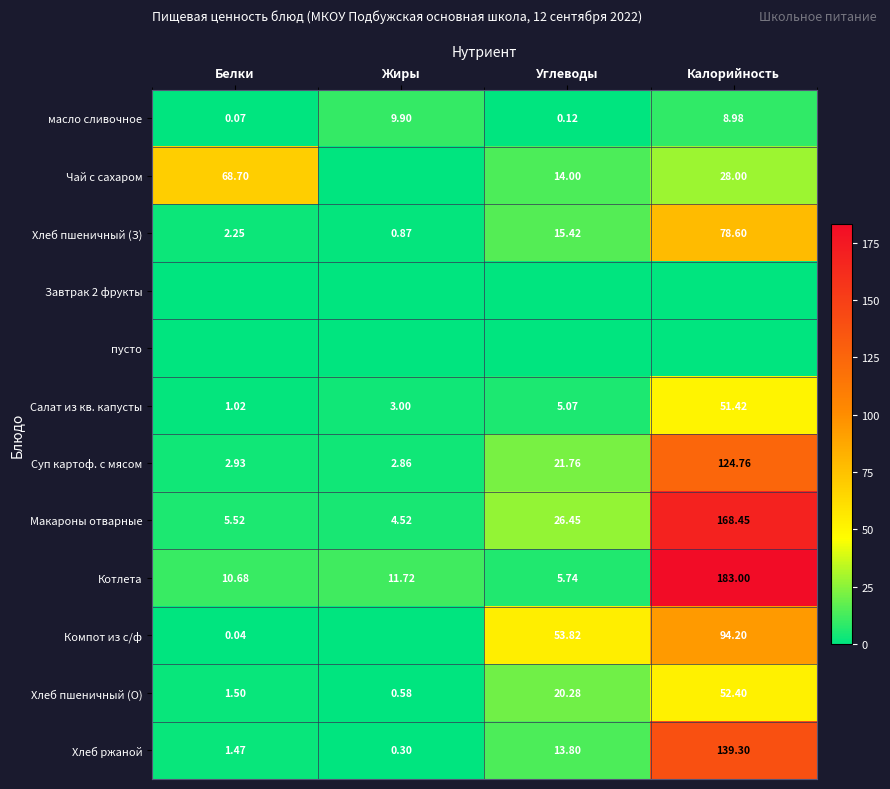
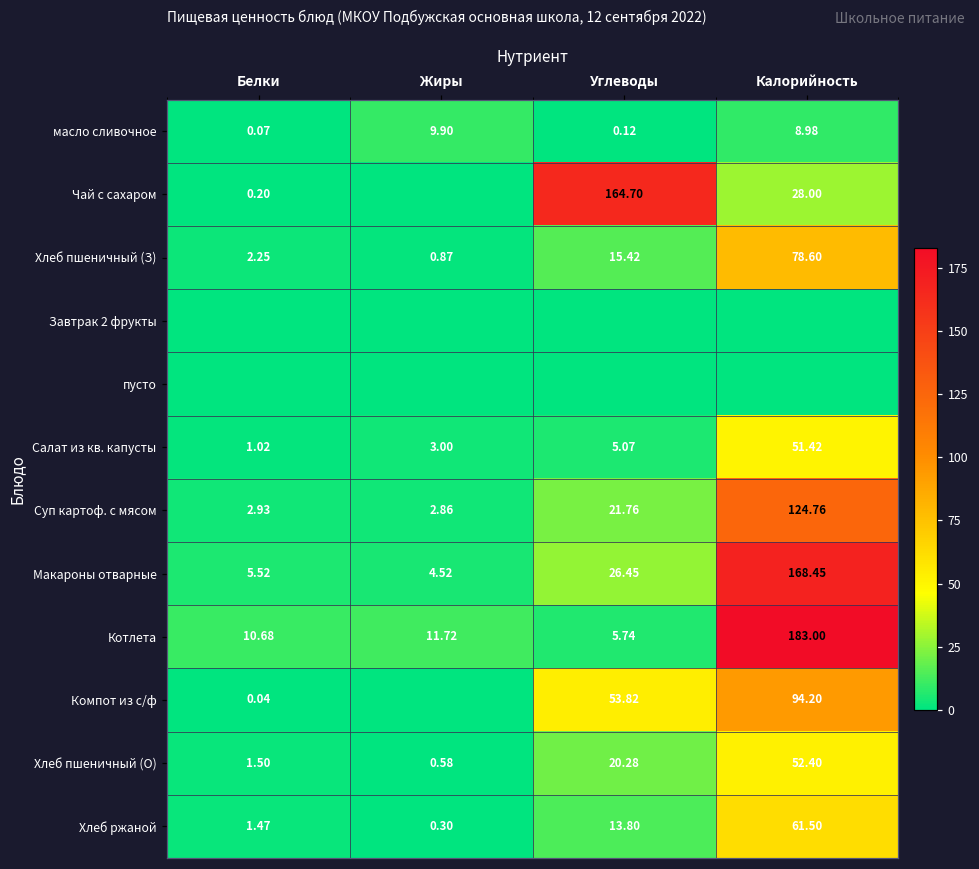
  {
    "масло сливочное": {
      "Белки": 0.07,
      "Жиры": 9.90,
      "Углеводы": 0.12,
      "Калорийность": 8.98
    },
    "Чай с сахаром": {
-     "Белки": 68.70,
-     "Углеводы": 14.00,
+     "Белки": 0.20,
+     "Углеводы": 164.70,
      "Калорийность": 28.00
    },
    "Хлеб пшеничный (З)": {
      "Белки": 2.25,
      "Жиры": 0.87,
      "Углеводы": 15.42,
      "Калорийность": 78.60
    },
    "Салат из кв. капусты": {
      "Белки": 1.02,
      "Жиры": 3.00,
      "Углеводы": 5.07,
      "Калорийность": 51.42
    },
    "Суп картоф. с мясом": {
      "Белки": 2.93,
      "Жиры": 2.86,
      "Углеводы": 21.76,
      "Калорийность": 124.76
    },
    "Макароны отварные": {
      "Белки": 5.52,
      "Жиры": 4.52,
      "Углеводы": 26.45,
      "Калорийность": 168.45
    },
    "Котлета": {
      "Белки": 10.68,
      "Жиры": 11.72,
      "Углеводы": 5.74,
      "Калорийность": 183.00
    },
    "Компот из с/ф": {
      "Белки": 0.04,
      "Углеводы": 53.82,
      "Калорийность": 94.20
    },
    "Хлеб пшеничный (О)": {
      "Белки": 1.50,
      "Жиры": 0.58,
      "Углеводы": 20.28,
      "Калорийность": 52.40
    },
    "Хлеб ржаной": {
      "Белки": 1.47,
      "Жиры": 0.30,
      "Углеводы": 13.80,
-     "Калорийность": 139.30
+     "Калорийность": 61.50
    }
  }
